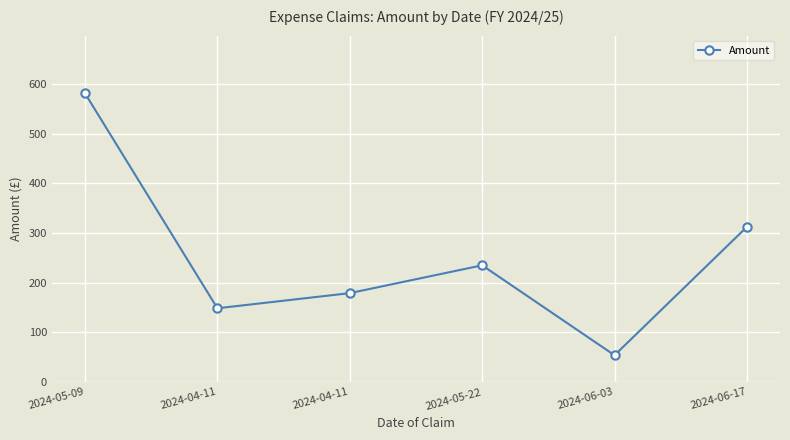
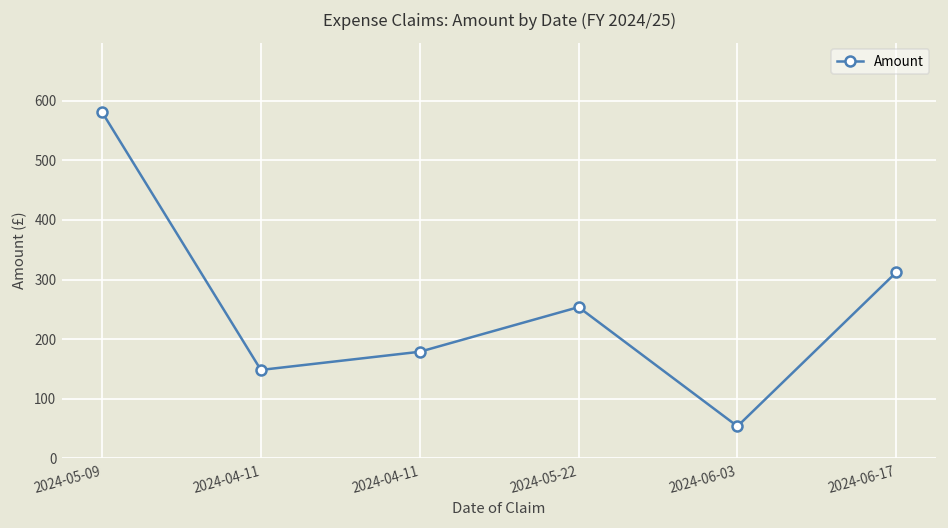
  {
    "2024-05-09": 580,
-   "2024-05-22": 230,
+   "2024-05-22": 250,
    "2024-06-03": 50,
    "2024-06-17": 310
  }
